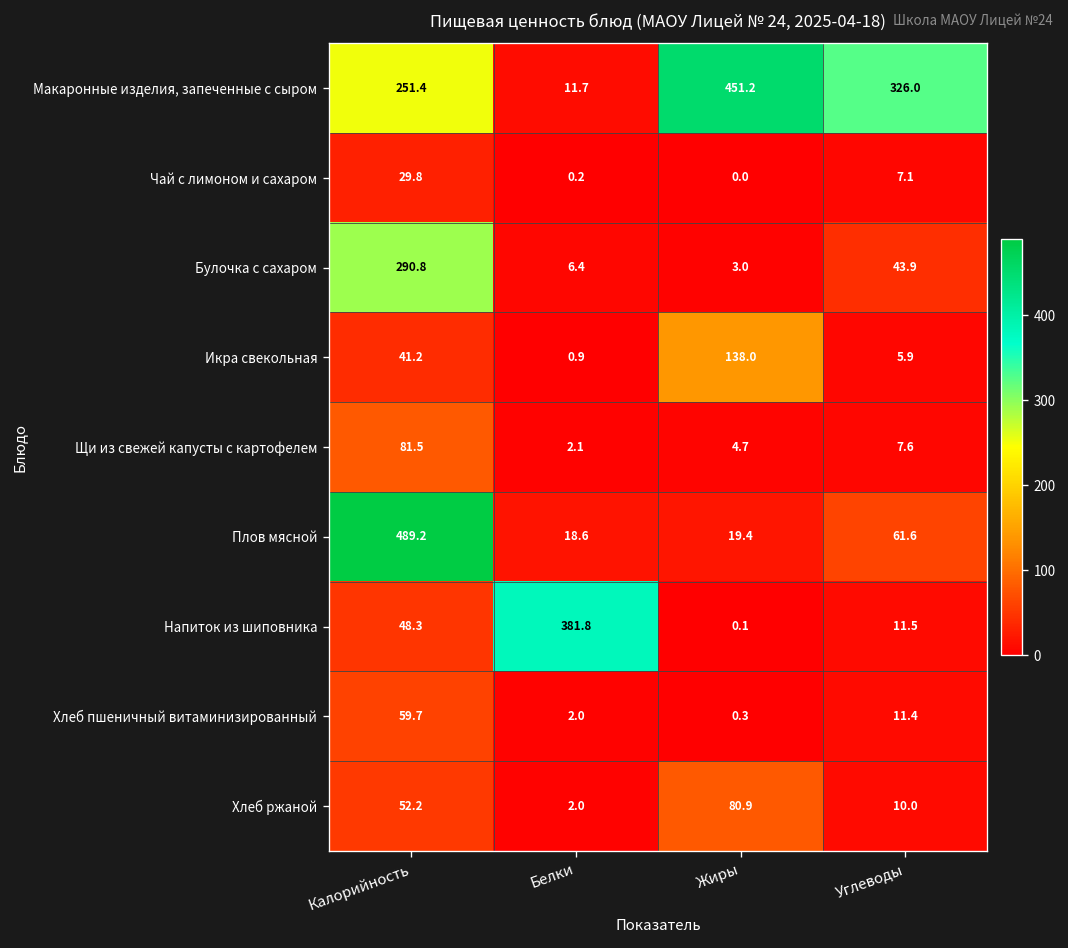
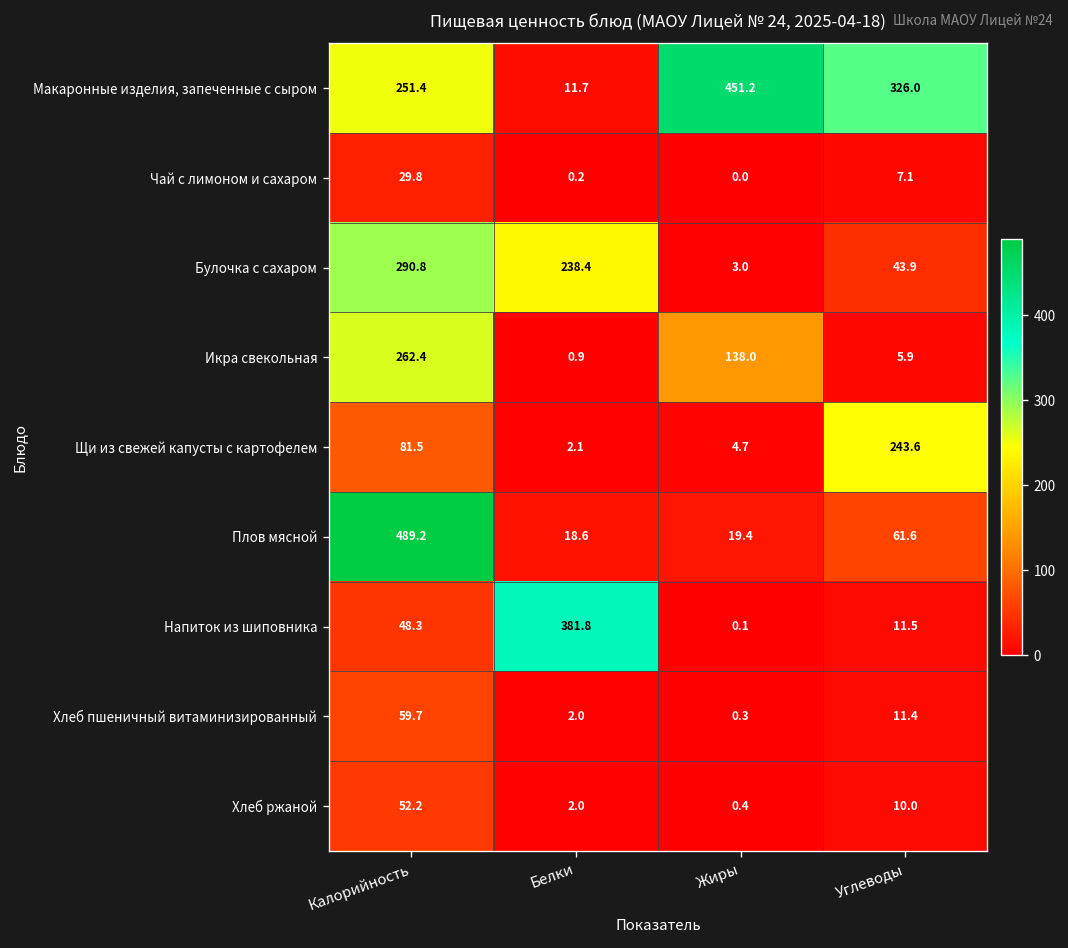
  {
    "Макаронные изделия, запеченные с сыром": {
      "Калорийность": 251.4,
      "Белки": 11.7,
      "Жиры": 451.2,
      "Углеводы": 326.0
    },
    "Чай с лимоном и сахаром": {
      "Калорийность": 29.8,
      "Белки": 0.2,
      "Жиры": 0.0,
      "Углеводы": 7.1
    },
    "Булочка с сахаром": {
      "Калорийность": 290.8,
-     "Белки": 6.4,
+     "Белки": 238.4,
      "Жиры": 3.0,
      "Углеводы": 43.9
    },
    "Икра свекольная": {
-     "Калорийность": 41.2,
+     "Калорийность": 262.4,
      "Белки": 0.9,
      "Жиры": 138.0,
      "Углеводы": 5.9
    },
    "Щи из свежей капусты с картофелем": {
      "Калорийность": 81.5,
      "Белки": 2.1,
      "Жиры": 4.7,
-     "Углеводы": 7.6
+     "Углеводы": 243.6
    },
    "Плов мясной": {
      "Калорийность": 489.2,
      "Белки": 18.6,
      "Жиры": 19.4,
      "Углеводы": 61.6
    },
    "Напиток из шиповника": {
      "Калорийность": 48.3,
      "Белки": 381.8,
      "Жиры": 0.1,
      "Углеводы": 11.5
    },
    "Хлеб пшеничный витаминизированный": {
      "Калорийность": 59.7,
      "Белки": 2.0,
      "Жиры": 0.3,
      "Углеводы": 11.4
    },
    "Хлеб ржаной": {
      "Калорийность": 52.2,
      "Белки": 2.0,
-     "Жиры": 80.9,
+     "Жиры": 0.4,
      "Углеводы": 10.0
    }
  }
